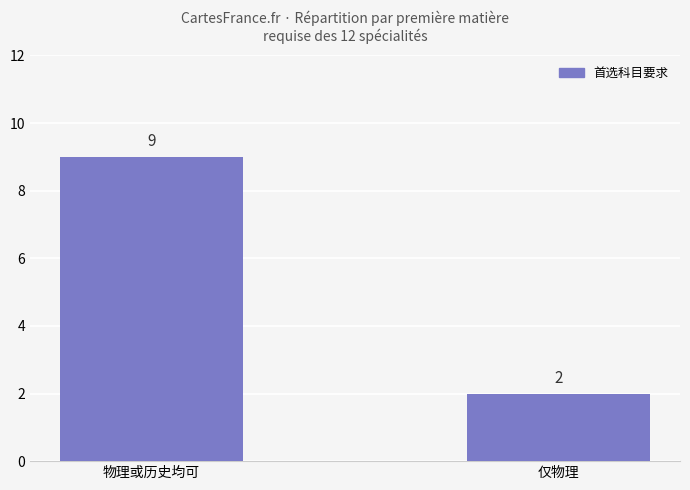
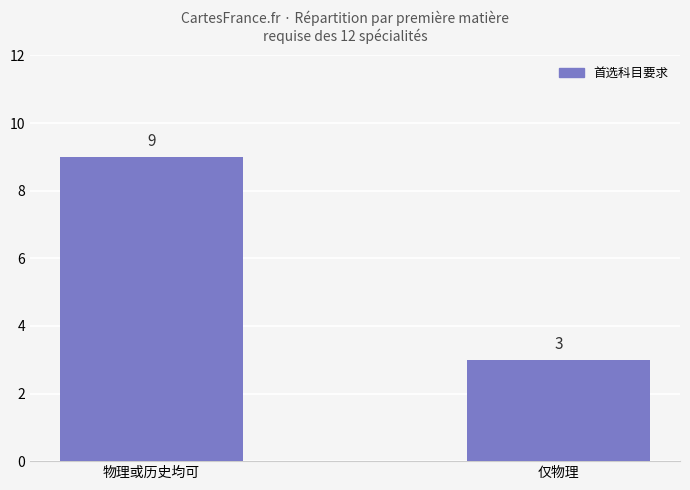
  {
    "物理或历史均可": 9,
-   "仅物理": 2
+   "仅物理": 3
  }
